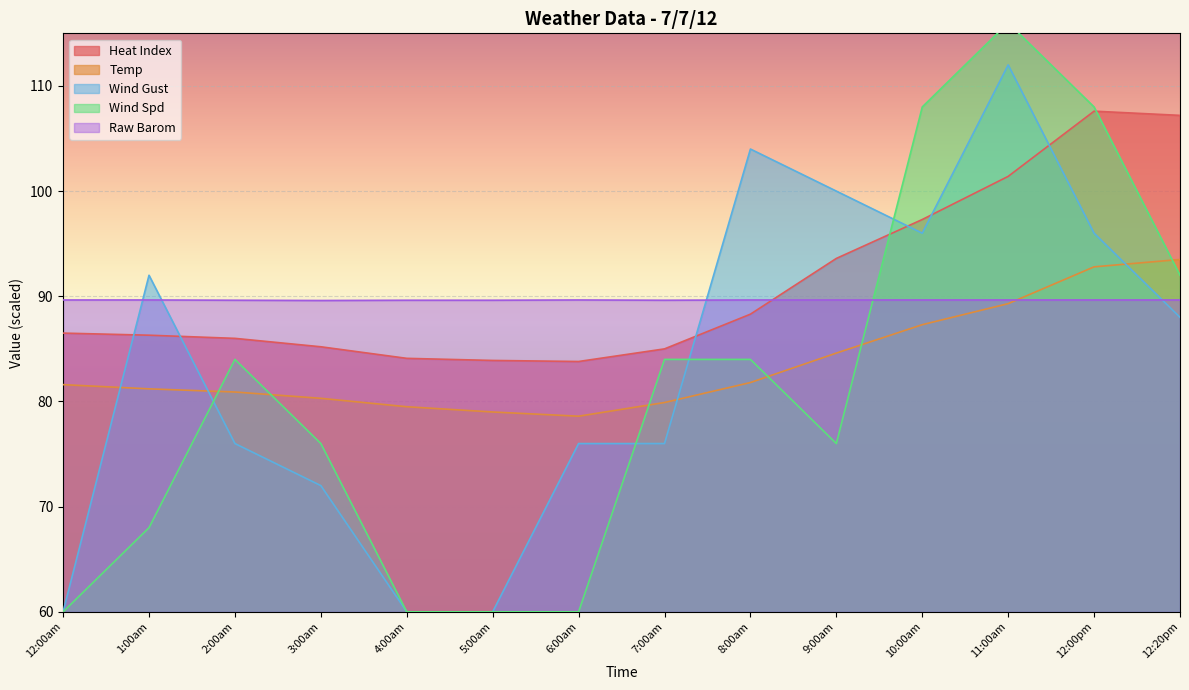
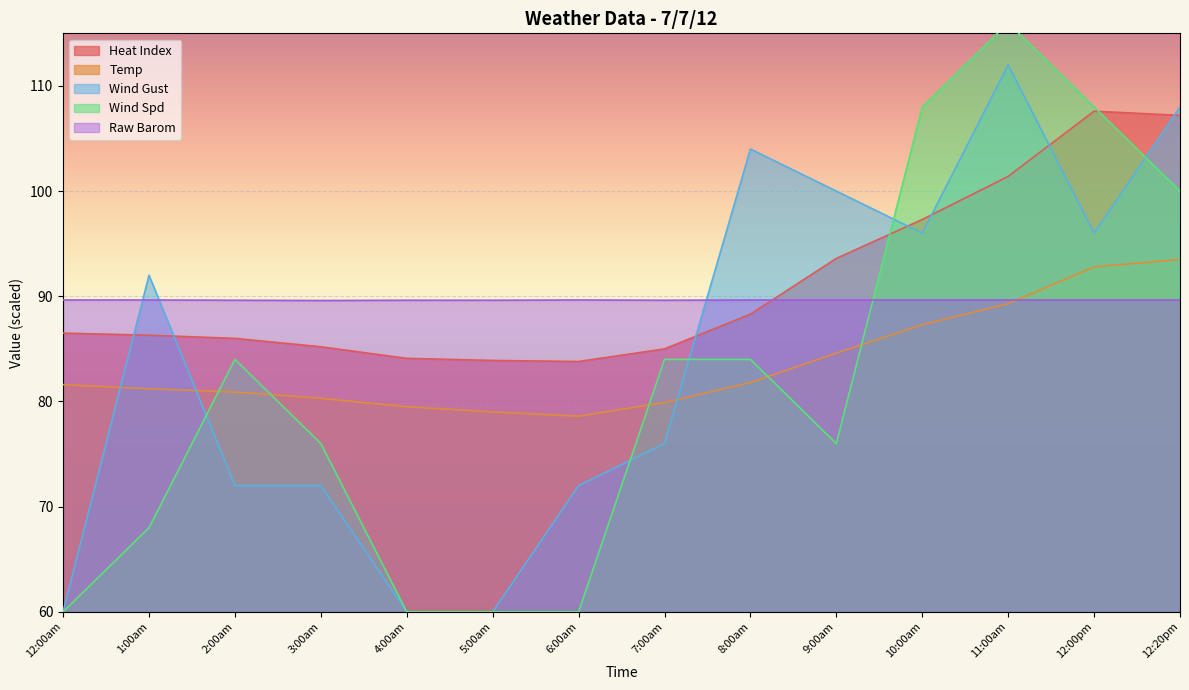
  {
    "Wind Gust": {
      "1:00am": 92.0,
-     "2:00am": 76.0,
+     "2:00am": 72.0,
      "3:00am": 72.0,
-     "6:00am": 76.0,
+     "6:00am": 72.0,
      "7:00am": 76.0,
      "8:00am": 104.0,
      "9:00am": 100.0,
      "10:00am": 96.0,
      "11:00am": 112.0,
      "12:00pm": 96.0,
-     "12:20pm": 88.0
+     "12:20pm": 108.0
    },
    "Wind Spd": {
      "1:00am": 68.0,
      "2:00am": 84.0,
      "3:00am": 76.0,
      "6:00am": 60.0,
      "7:00am": 84.0,
      "8:00am": 84.0,
      "9:00am": 76.0,
      "10:00am": 108.0,
      "12:00pm": 108.0,
-     "12:20pm": 92.0
+     "12:20pm": 100.0
    },
    "Raw Barom": {
      "12:00am": 89.7,
      "1:00am": 89.7,
      "2:00am": 89.6,
      "3:00am": 89.6,
      "4:00am": 89.6,
      "5:00am": 89.6,
      "6:00am": 89.7,
      "7:00am": 89.6,
      "8:00am": 89.7,
      "9:00am": 89.7,
      "10:00am": 89.7,
      "11:00am": 89.7,
      "12:00pm": 89.7,
      "12:20pm": 89.7
    }
  }
